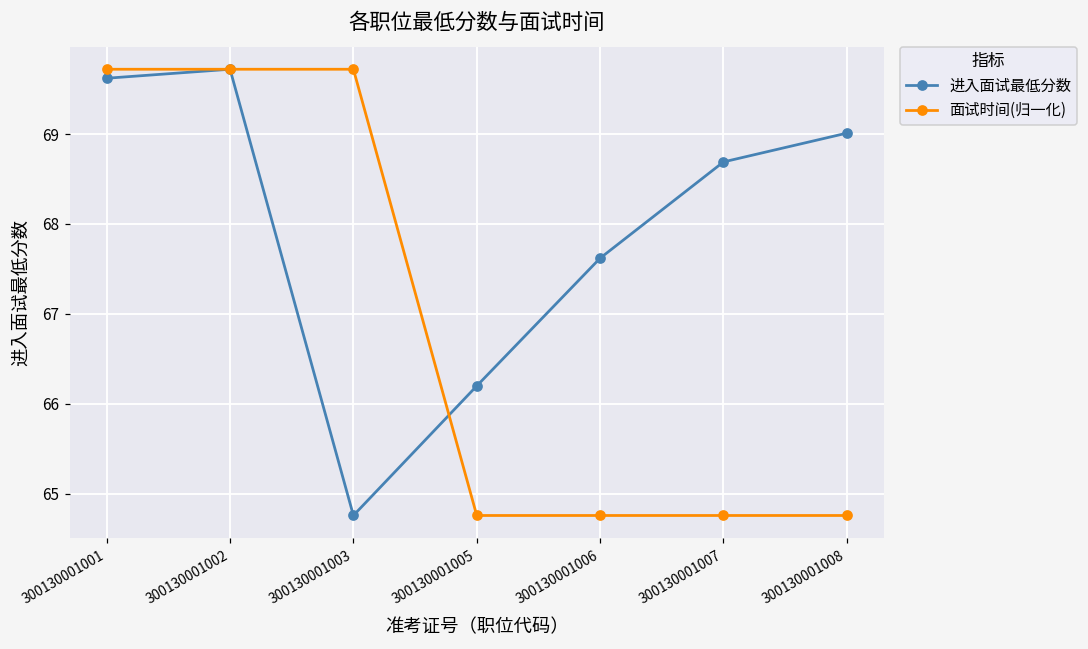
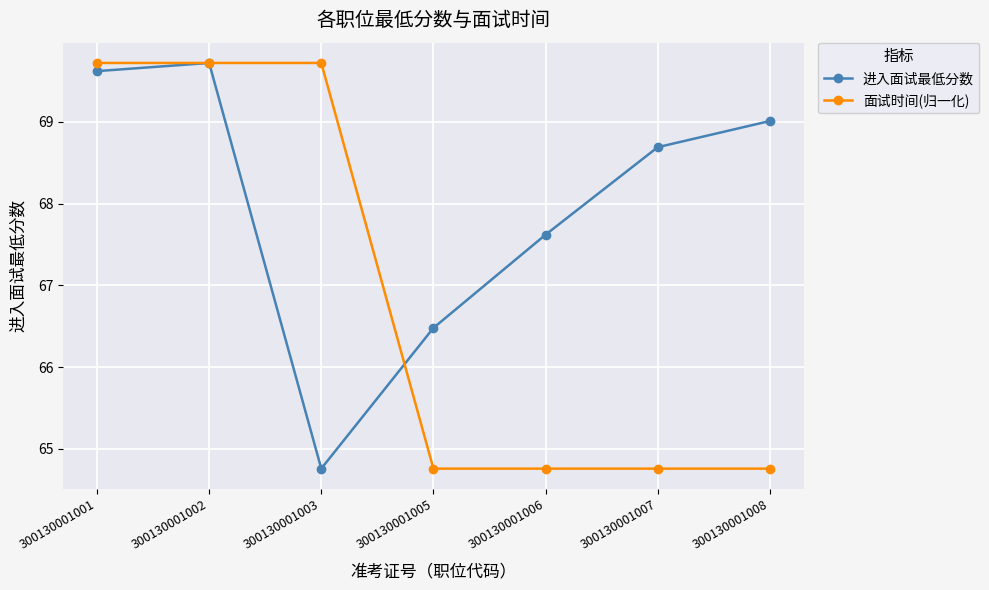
  {
    "进入面试最低分数": {
      "300130001001": 69.6,
      "300130001003": 64.8,
-     "300130001005": 66.2,
+     "300130001005": 66.5,
      "300130001006": 67.6,
      "300130001007": 68.7,
      "300130001008": 69.0
    },
    "面试时间(归一化)": {
      "300130001001": 69.7,
      "300130001003": 69.7,
      "300130001005": 64.8,
      "300130001006": 64.8,
      "300130001007": 64.8,
      "300130001008": 64.8
    }
  }
